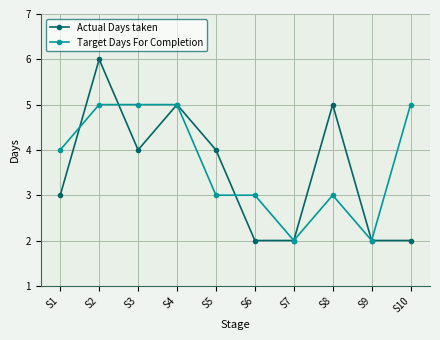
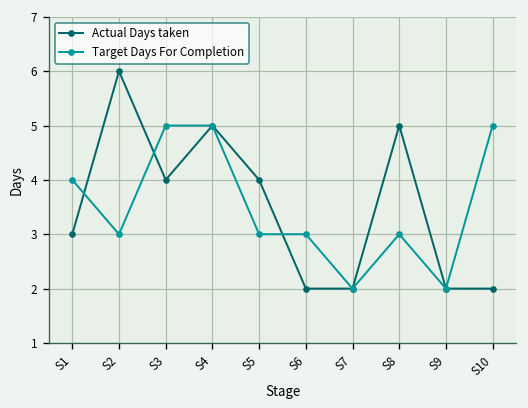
  {
    "Actual Days taken": {
      "S1": 3,
      "S2": 6,
      "S3": 4,
      "S5": 4,
      "S6": 2,
      "S8": 5,
      "S10": 2
    },
    "Target Days For Completion": {
      "S1": 4,
-     "S2": 5,
+     "S2": 3,
      "S3": 5,
      "S5": 3,
      "S6": 3,
      "S8": 3,
      "S10": 5
    }
  }
